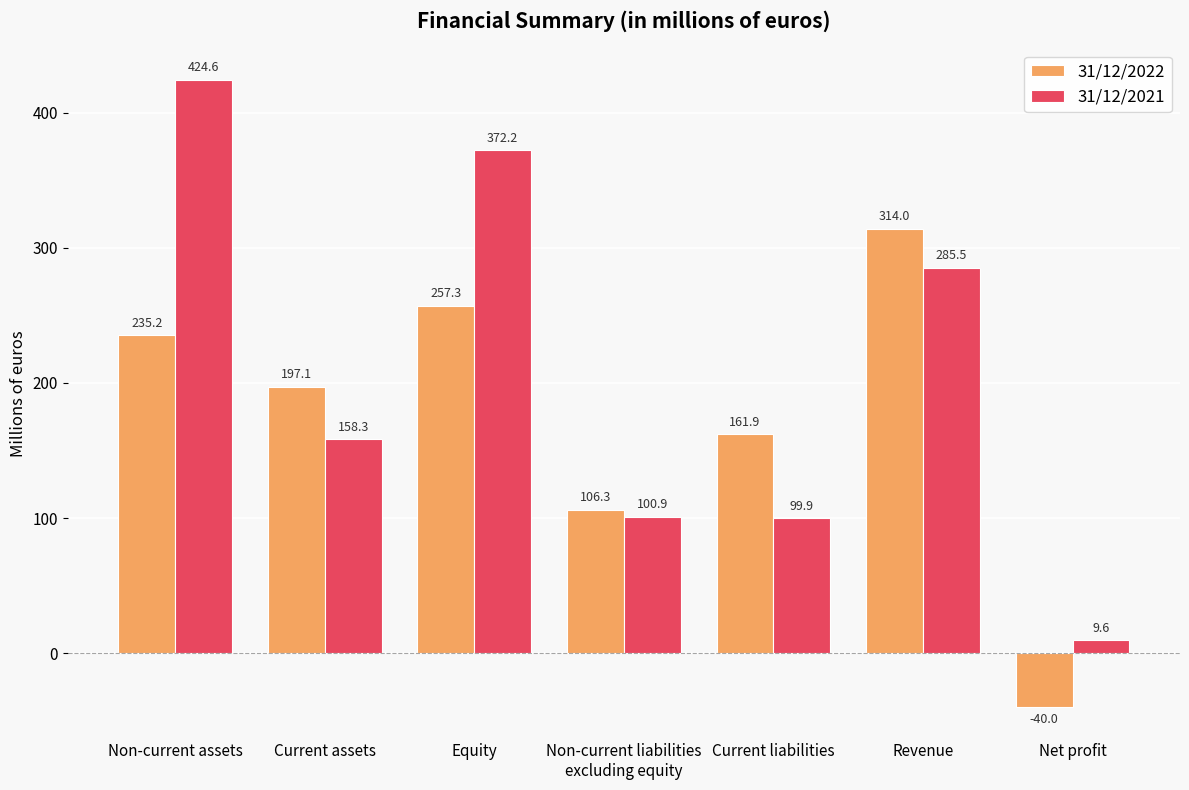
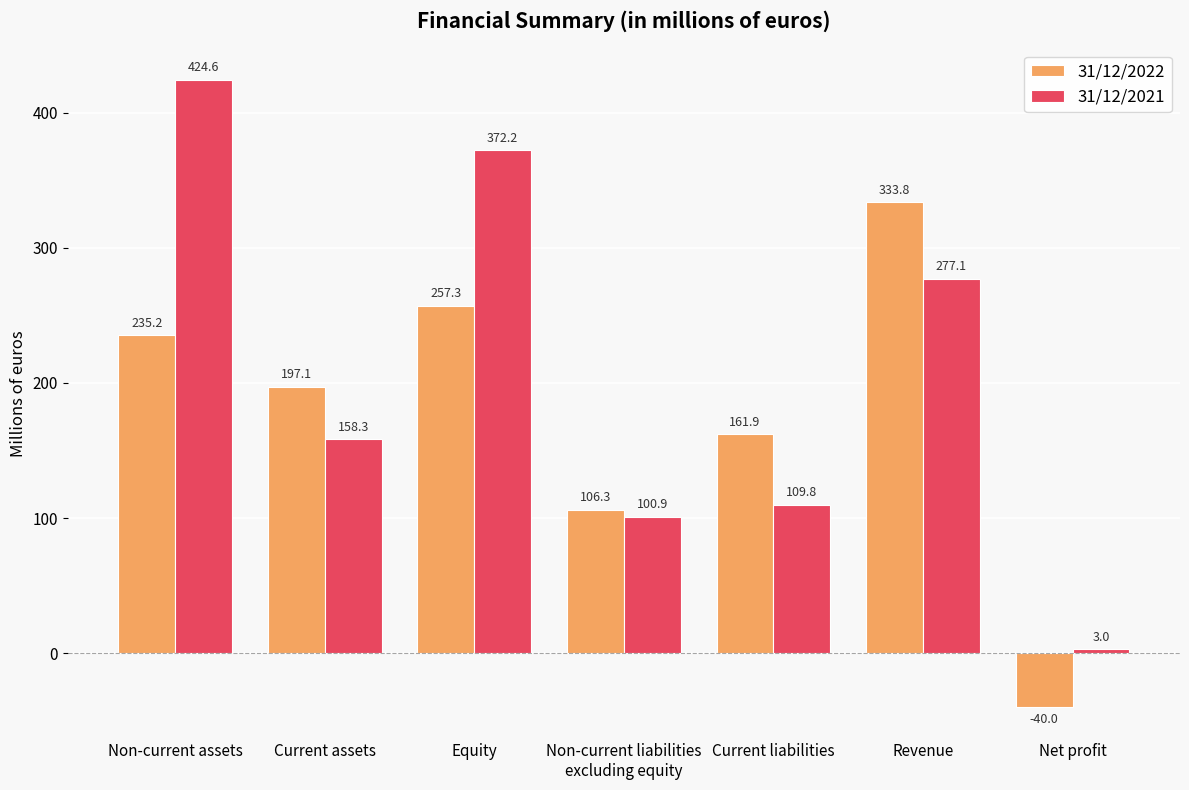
  {
    "31/12/2022": {
      "Non-current assets": 235.2,
      "Current assets": 197.1,
      "Equity": 257.3,
      "Non-current liabilities excluding equity": 106.3,
      "Current liabilities": 161.9,
-     "Revenue": 314.0,
+     "Revenue": 333.8,
      "Net profit": -40.0
    },
    "31/12/2021": {
      "Non-current assets": 424.6,
      "Current assets": 158.3,
      "Equity": 372.2,
      "Non-current liabilities excluding equity": 100.9,
-     "Current liabilities": 99.9,
-     "Revenue": 285.5,
-     "Net profit": 9.6
+     "Current liabilities": 109.8,
+     "Revenue": 277.1,
+     "Net profit": 3.0
    }
  }
